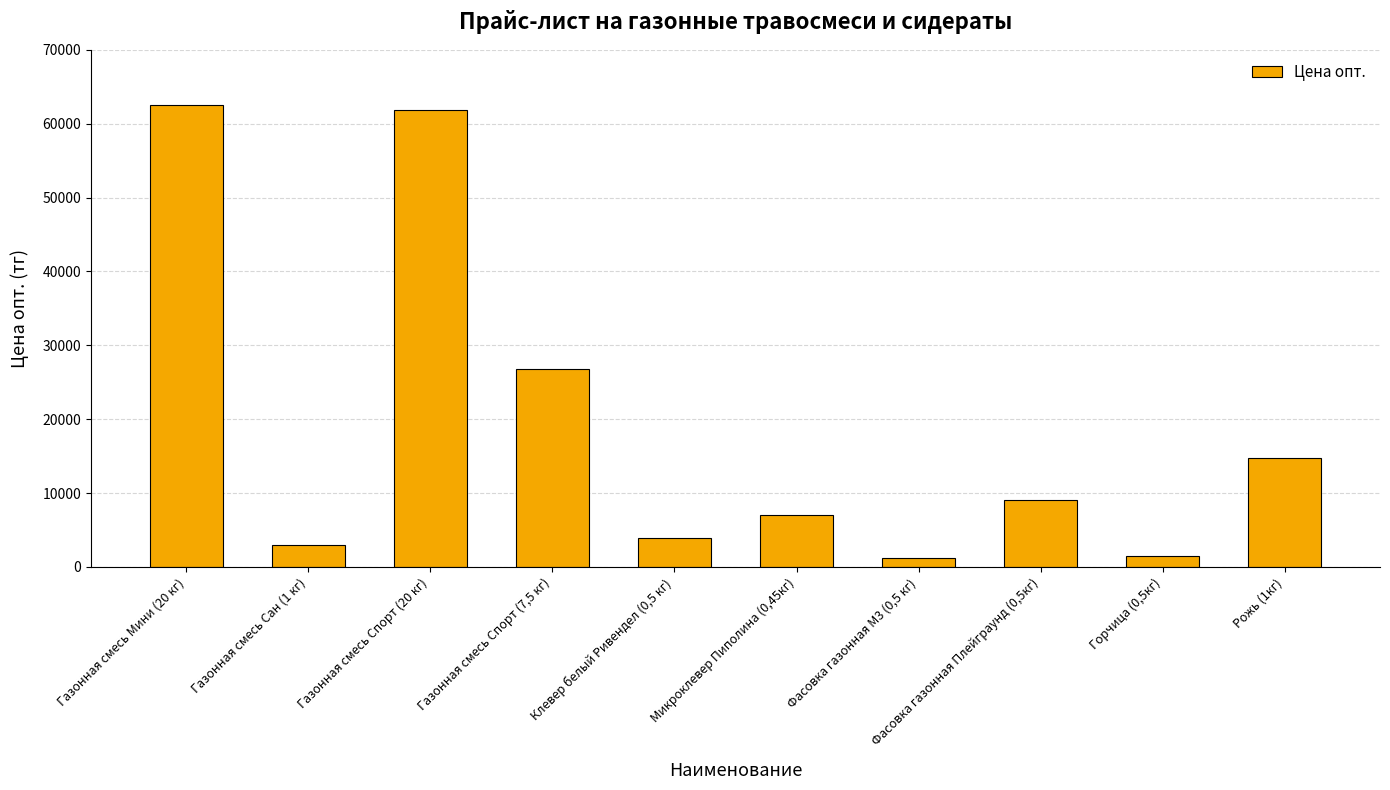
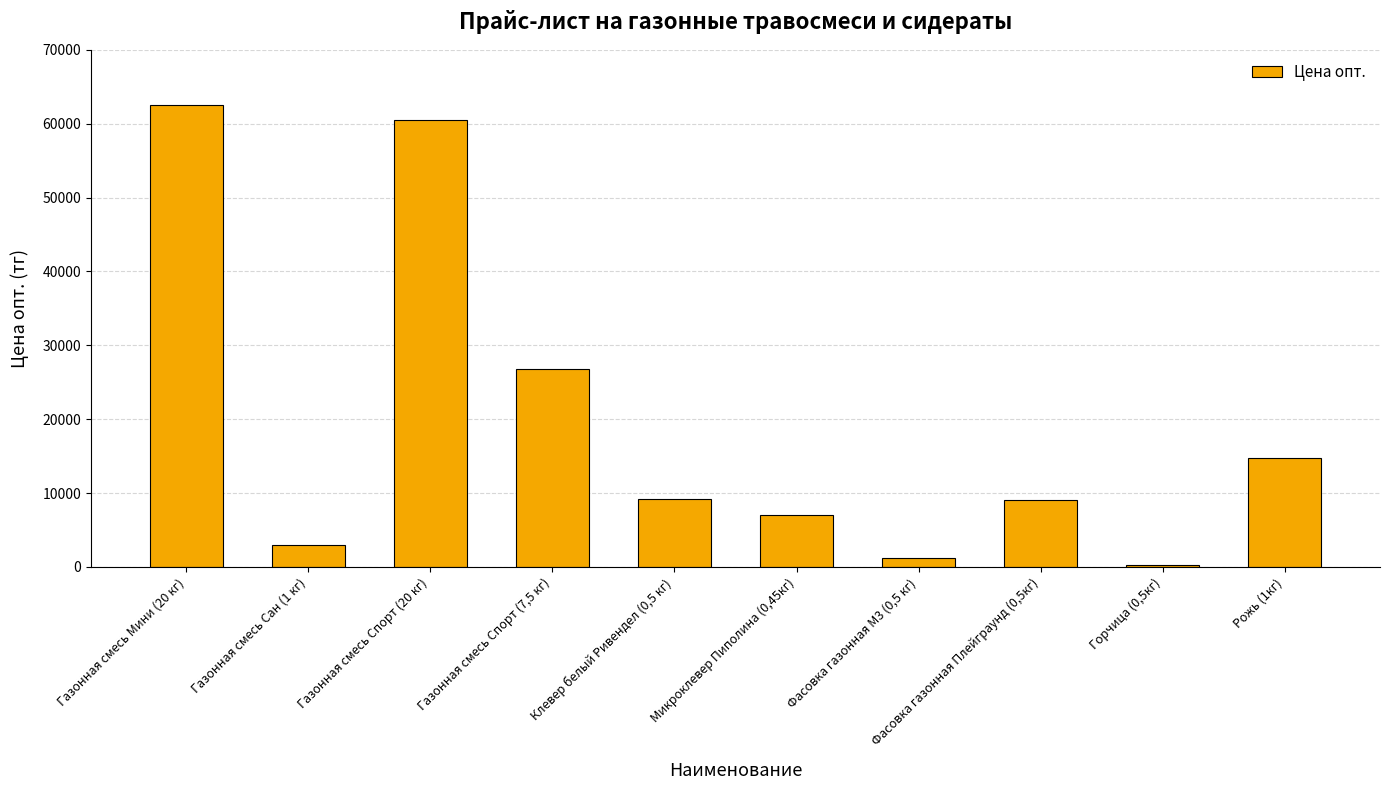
  {
    "Газонная смесь Мини (20 кг)": 63000,
    "Газонная смесь Сан (1 кг)": 3000,
-   "Газонная смесь Спорт (20 кг)": 62000,
+   "Газонная смесь Спорт (20 кг)": 61000,
    "Газонная смесь Спорт (7,5 кг)": 27000,
-   "Клевер белый Ривендел (0,5 кг)": 4000,
+   "Клевер белый Ривендел (0,5 кг)": 9000,
    "Микроклевер Пиполина (0,45кг)": 7000,
    "Фасовка газонная М3 (0,5 кг)": 1000,
    "Фасовка газонная Плейграунд (0,5кг)": 9000,
-   "Горчица (0,5кг)": 2000,
+   "Горчица (0,5кг)": 0,
    "Рожь (1кг)": 15000
  }
